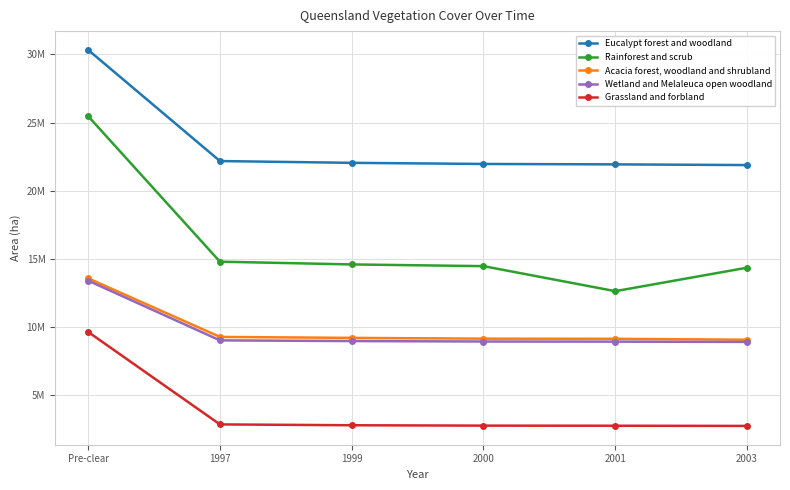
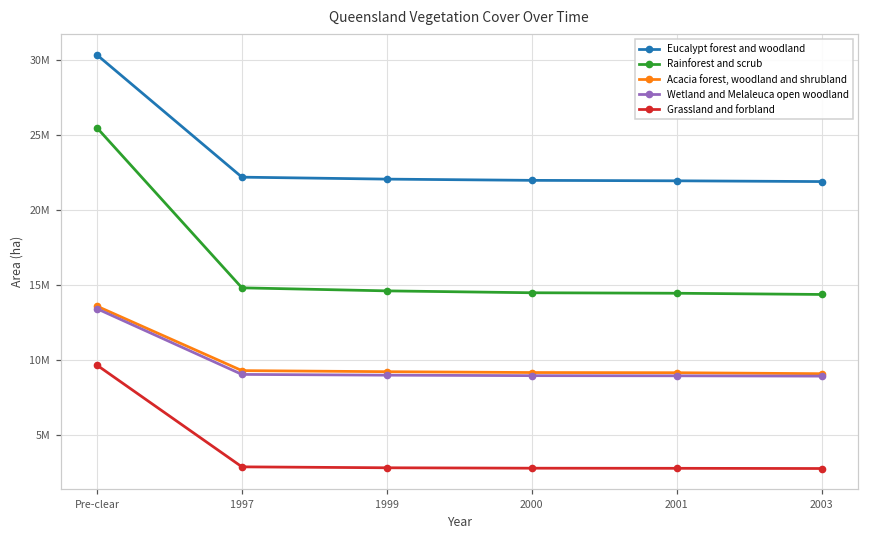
  {
    "Eucalypt forest and woodland": {
      "Pre-clear": 30300000,
      "1997": 22200000,
      "1999": 22100000,
      "2000": 22000000,
      "2001": 21900000,
      "2003": 21900000
    },
    "Rainforest and scrub": {
      "Pre-clear": 25500000,
      "1997": 14800000,
      "1999": 14600000,
      "2000": 14500000,
-     "2001": 12600000,
+     "2001": 14400000,
      "2003": 14400000
    },
    "Acacia forest, woodland and shrubland": {
      "1997": 9300000,
      "1999": 9200000,
      "2000": 9200000,
      "2001": 9100000
    },
    "Wetland and Melaleuca open woodland": {
      "1997": 9000000,
      "1999": 9000000,
      "2000": 9000000,
      "2001": 8900000
    },
    "Grassland and forbland": {
      "Pre-clear": 9700000,
      "1997": 2900000,
      "1999": 2800000,
      "2000": 2800000,
      "2001": 2800000,
      "2003": 2800000
    }
  }
